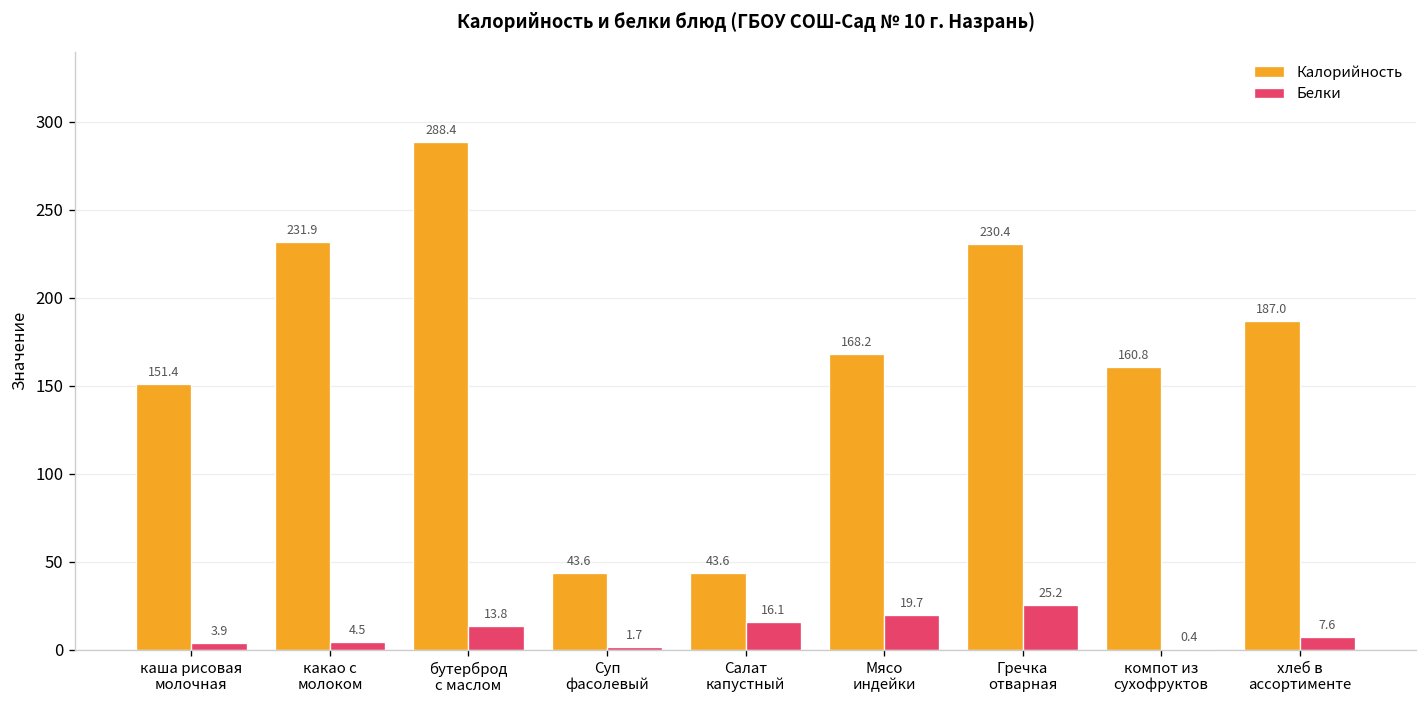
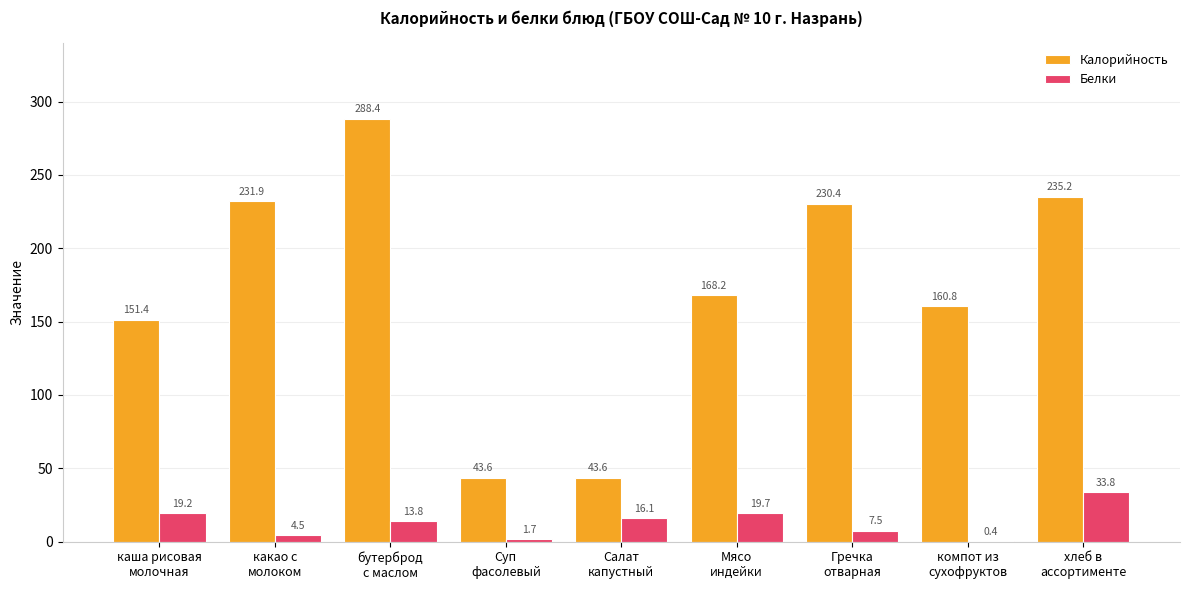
  {
    "Калорийность": {
      "каша рисовая молочная": 151.4,
      "какао с молоком": 231.9,
      "бутерброд с маслом": 288.4,
      "Суп фасолевый": 43.6,
      "Салат капустный": 43.6,
      "Мясо индейки": 168.2,
      "Гречка отварная": 230.4,
      "компот из сухофруктов": 160.8,
-     "хлеб в ассортименте": 187.0
+     "хлеб в ассортименте": 235.2
    },
    "Белки": {
-     "каша рисовая молочная": 3.9,
+     "каша рисовая молочная": 19.2,
      "какао с молоком": 4.5,
      "бутерброд с маслом": 13.8,
      "Суп фасолевый": 1.7,
      "Салат капустный": 16.1,
      "Мясо индейки": 19.7,
-     "Гречка отварная": 25.2,
+     "Гречка отварная": 7.5,
      "компот из сухофруктов": 0.4,
-     "хлеб в ассортименте": 7.6
+     "хлеб в ассортименте": 33.8
    }
  }
